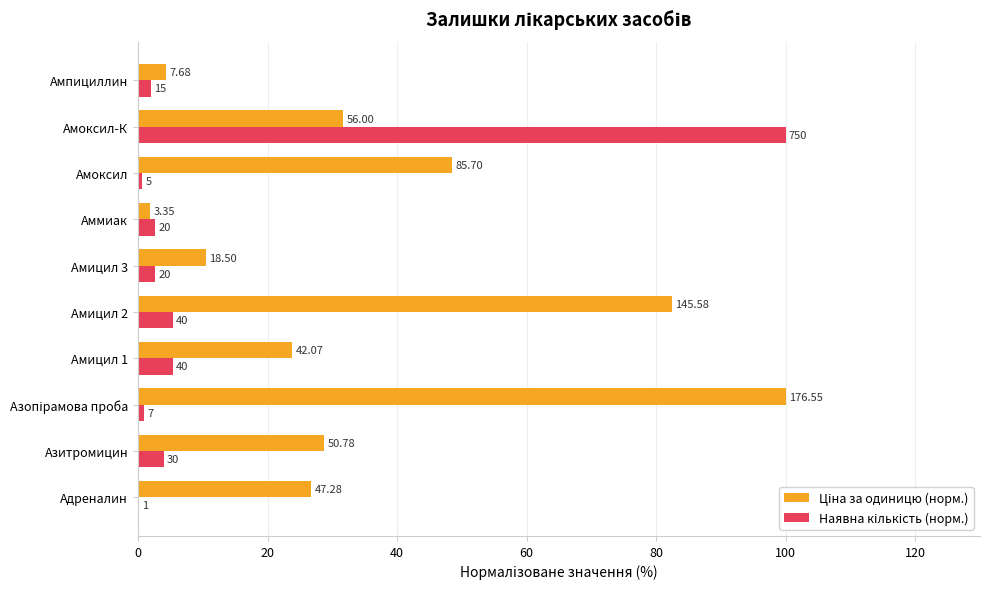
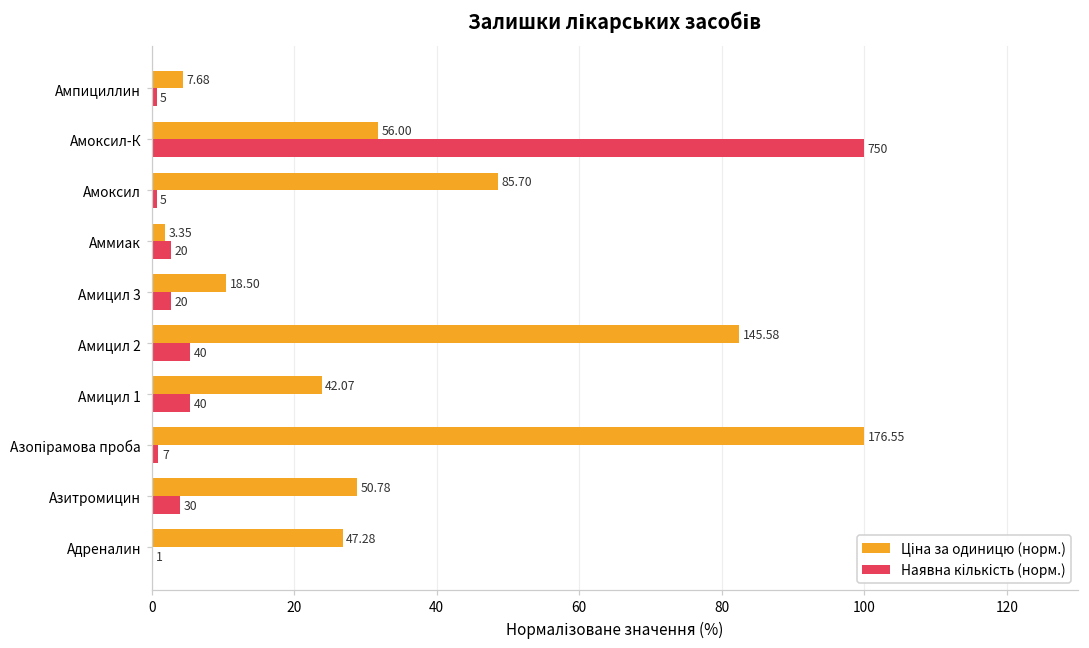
  {
    "Наявна кількість (норм.)": {
-     "Ампициллин": 15
+     "Ампициллин": 5
    }
  }
